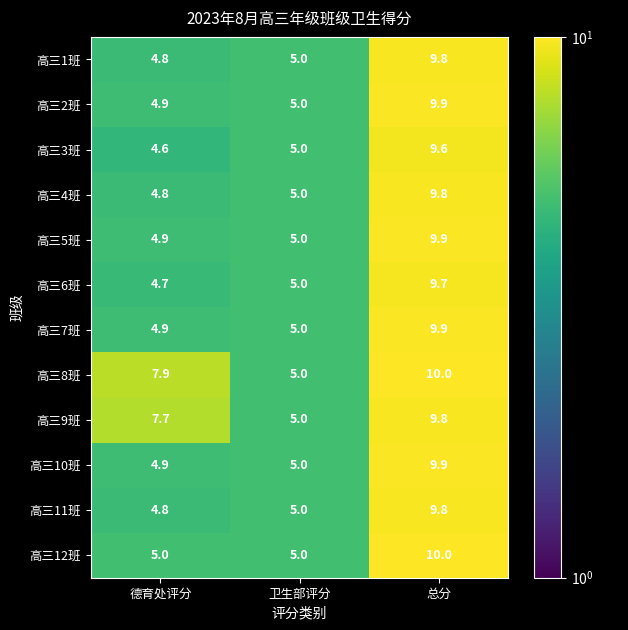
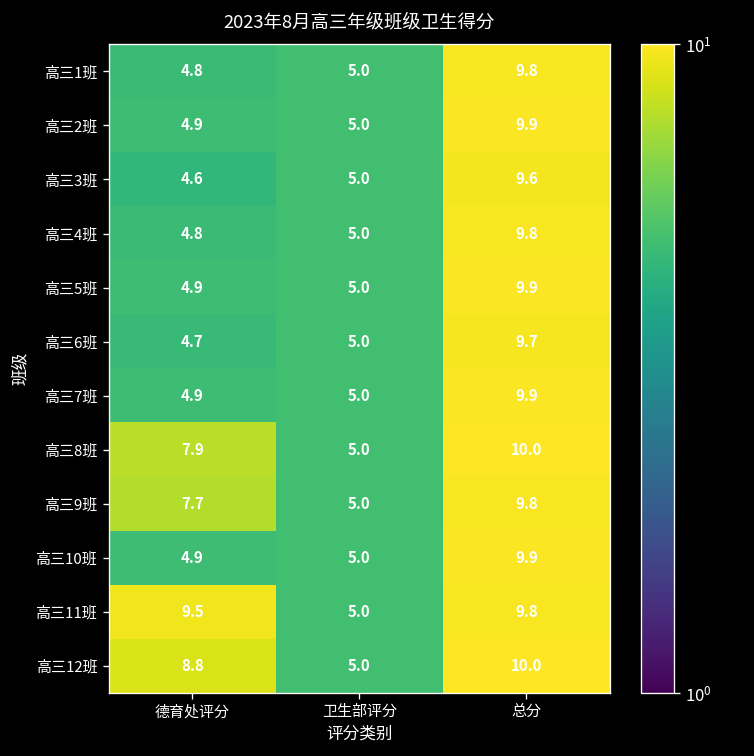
  {
    "高三1班": {
      "德育处评分": 4.8,
      "卫生部评分": 5.0,
      "总分": 9.8
    },
    "高三2班": {
      "德育处评分": 4.9,
      "卫生部评分": 5.0,
      "总分": 9.9
    },
    "高三3班": {
      "德育处评分": 4.6,
      "卫生部评分": 5.0,
      "总分": 9.6
    },
    "高三4班": {
      "德育处评分": 4.8,
      "卫生部评分": 5.0,
      "总分": 9.8
    },
    "高三5班": {
      "德育处评分": 4.9,
      "卫生部评分": 5.0,
      "总分": 9.9
    },
    "高三6班": {
      "德育处评分": 4.7,
      "卫生部评分": 5.0,
      "总分": 9.7
    },
    "高三7班": {
      "德育处评分": 4.9,
      "卫生部评分": 5.0,
      "总分": 9.9
    },
    "高三8班": {
      "德育处评分": 7.9,
      "卫生部评分": 5.0,
      "总分": 10.0
    },
    "高三9班": {
      "德育处评分": 7.7,
      "卫生部评分": 5.0,
      "总分": 9.8
    },
    "高三10班": {
      "德育处评分": 4.9,
      "卫生部评分": 5.0,
      "总分": 9.9
    },
    "高三11班": {
-     "德育处评分": 4.8,
+     "德育处评分": 9.5,
      "卫生部评分": 5.0,
      "总分": 9.8
    },
    "高三12班": {
-     "德育处评分": 5.0,
+     "德育处评分": 8.8,
      "卫生部评分": 5.0,
      "总分": 10.0
    }
  }
